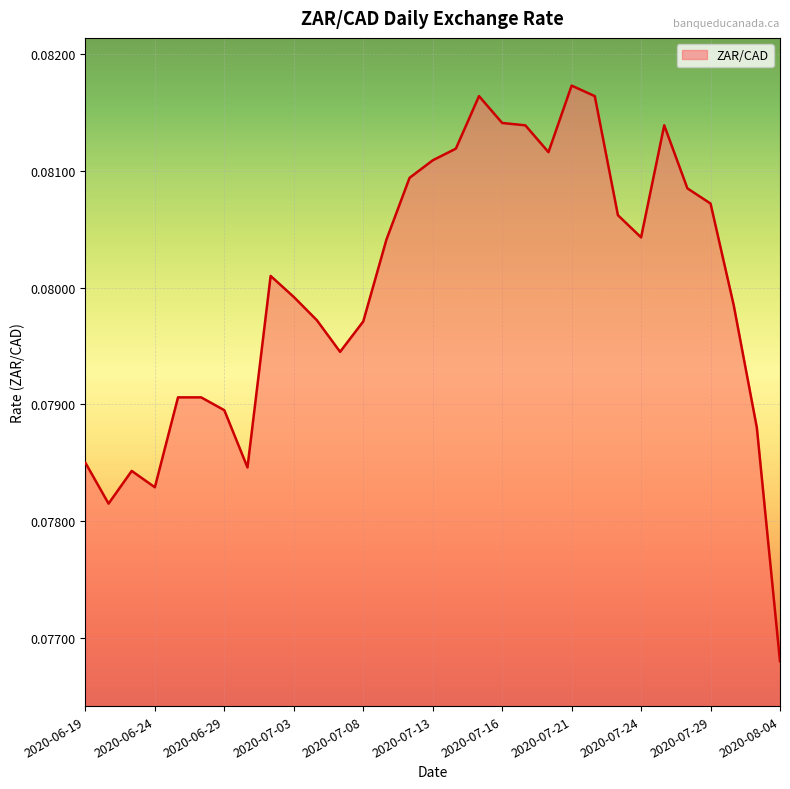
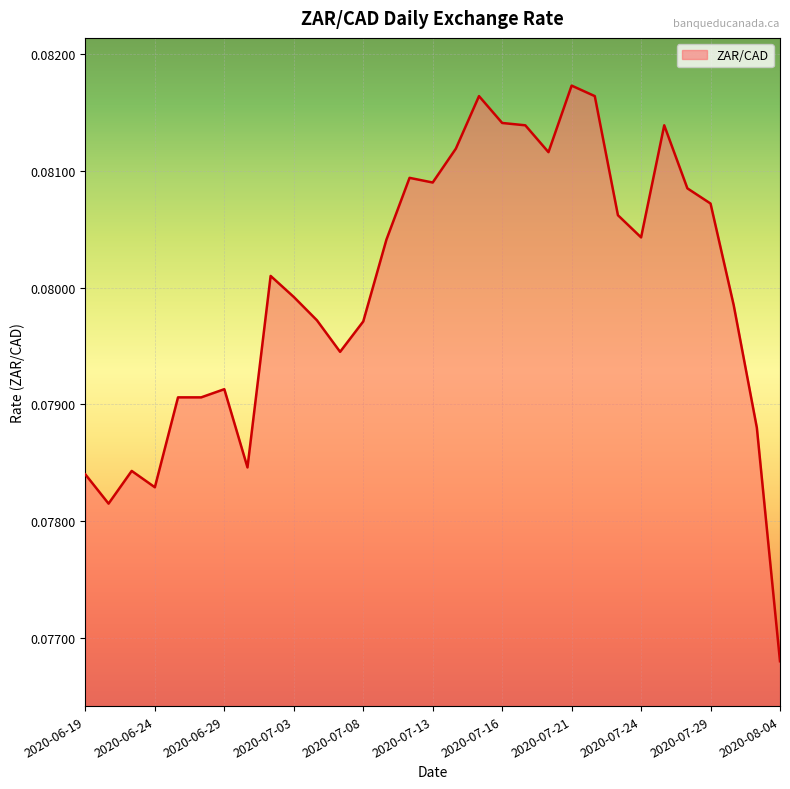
  {
-   "2020-06-19": 0.0785,
+   "2020-06-19": 0.0784,
    "2020-06-24": 0.07829,
-   "2020-06-29": 0.07895,
+   "2020-06-29": 0.07913,
    "2020-07-03": 0.07992,
    "2020-07-08": 0.07971,
-   "2020-07-13": 0.08109,
+   "2020-07-13": 0.08090,
    "2020-07-16": 0.08141,
    "2020-07-21": 0.08173,
    "2020-07-24": 0.08043,
    "2020-07-29": 0.08072,
    "2020-08-04": 0.07680
  }
